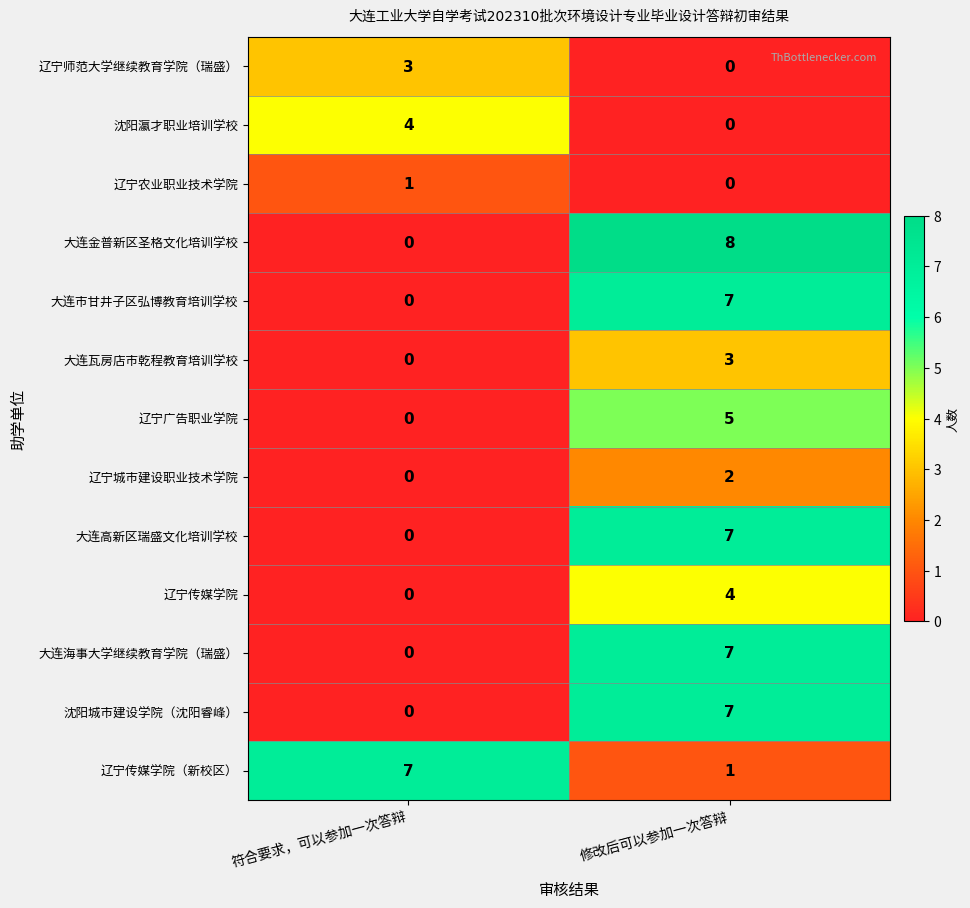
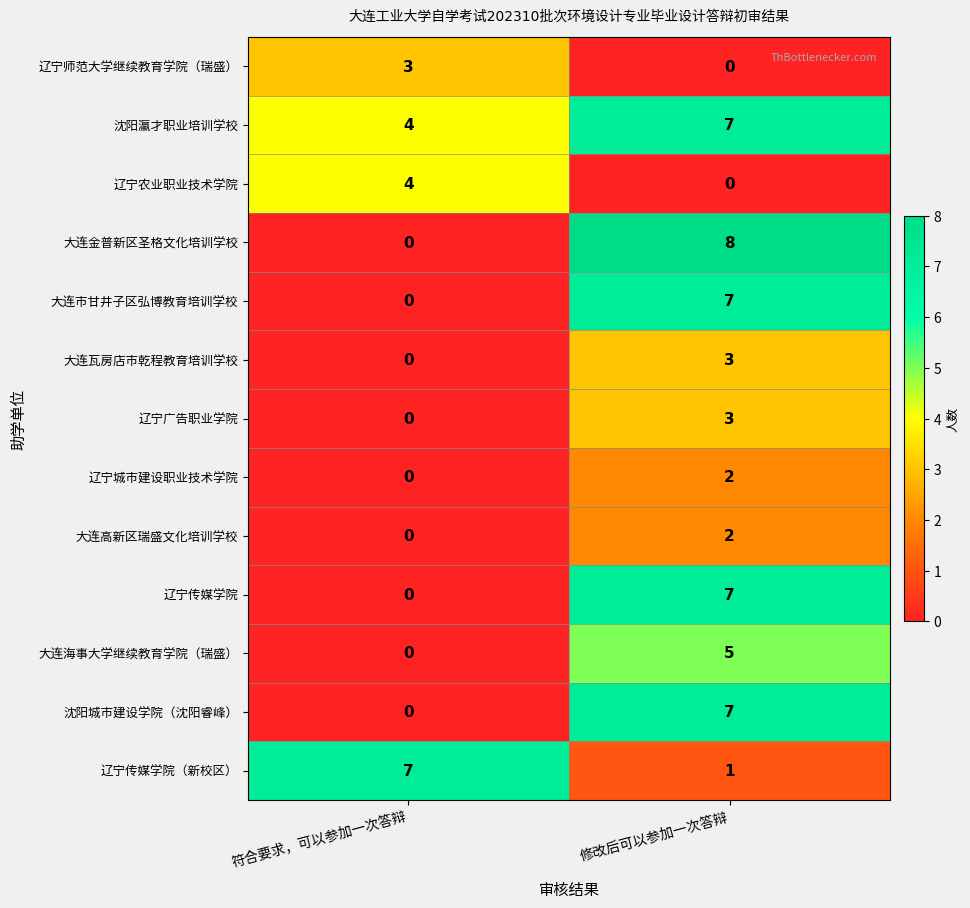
  {
    "辽宁师范大学继续教育学院（瑞盛）": {
      "符合要求，可以参加一次答辩": 3
    },
    "沈阳瀛才职业培训学校": {
      "符合要求，可以参加一次答辩": 4,
-     "修改后可以参加一次答辩": 0
+     "修改后可以参加一次答辩": 7
    },
    "辽宁农业职业技术学院": {
-     "符合要求，可以参加一次答辩": 1,
+     "符合要求，可以参加一次答辩": 4,
      "修改后可以参加一次答辩": 0
    },
    "大连金普新区圣格文化培训学校": {
      "符合要求，可以参加一次答辩": 0,
      "修改后可以参加一次答辩": 8
    },
    "大连市甘井子区弘博教育培训学校": {
      "符合要求，可以参加一次答辩": 0,
      "修改后可以参加一次答辩": 7
    },
    "大连瓦房店市乾程教育培训学校": {
      "符合要求，可以参加一次答辩": 0,
      "修改后可以参加一次答辩": 3
    },
    "辽宁广告职业学院": {
      "符合要求，可以参加一次答辩": 0,
-     "修改后可以参加一次答辩": 5
+     "修改后可以参加一次答辩": 3
    },
    "辽宁城市建设职业技术学院": {
      "符合要求，可以参加一次答辩": 0,
      "修改后可以参加一次答辩": 2
    },
    "大连高新区瑞盛文化培训学校": {
      "符合要求，可以参加一次答辩": 0,
-     "修改后可以参加一次答辩": 7
+     "修改后可以参加一次答辩": 2
    },
    "辽宁传媒学院": {
      "符合要求，可以参加一次答辩": 0,
-     "修改后可以参加一次答辩": 4
+     "修改后可以参加一次答辩": 7
    },
    "大连海事大学继续教育学院（瑞盛）": {
      "符合要求，可以参加一次答辩": 0,
-     "修改后可以参加一次答辩": 7
+     "修改后可以参加一次答辩": 5
    },
    "沈阳城市建设学院（沈阳睿峰）": {
      "符合要求，可以参加一次答辩": 0,
      "修改后可以参加一次答辩": 7
    },
    "辽宁传媒学院（新校区）": {
      "符合要求，可以参加一次答辩": 7,
      "修改后可以参加一次答辩": 1
    }
  }
